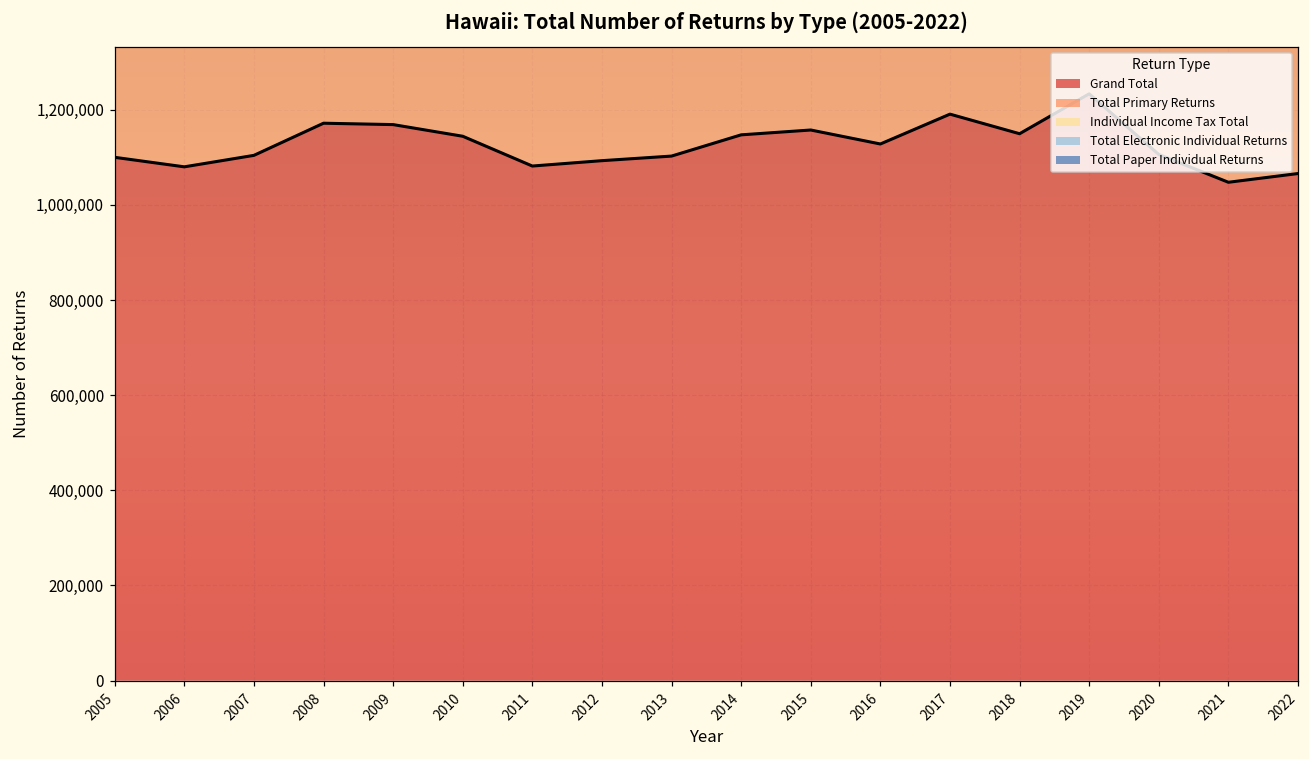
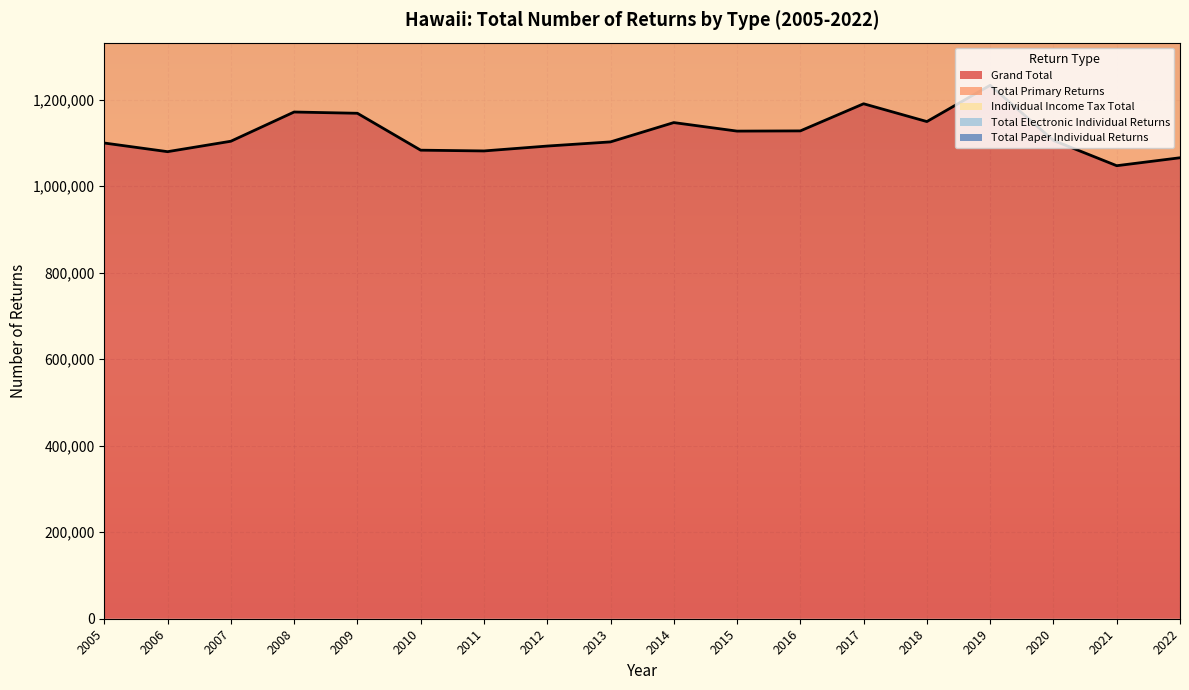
  {
    "Grand Total": {
      "2005": "1,100,000",
      "2006": "1,080,000",
      "2007": "1,100,000",
      "2008": "1,170,000",
      "2009": "1,170,000",
-     "2010": "1,140,000",
+     "2010": "1,080,000",
      "2011": "1,080,000",
      "2012": "1,090,000",
      "2013": "1,100,000",
      "2014": "1,150,000",
-     "2015": "1,160,000",
+     "2015": "1,130,000",
      "2016": "1,130,000",
      "2017": "1,190,000",
      "2018": "1,150,000",
      "2021": "1,050,000",
      "2022": "1,070,000"
    }
  }
